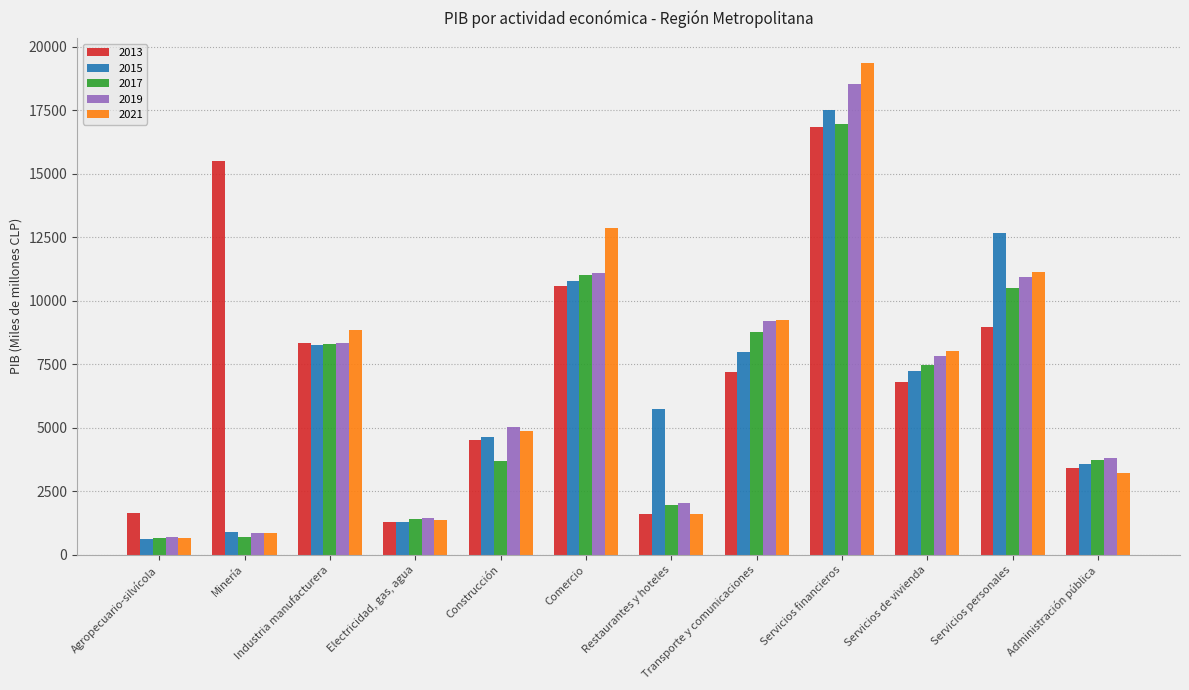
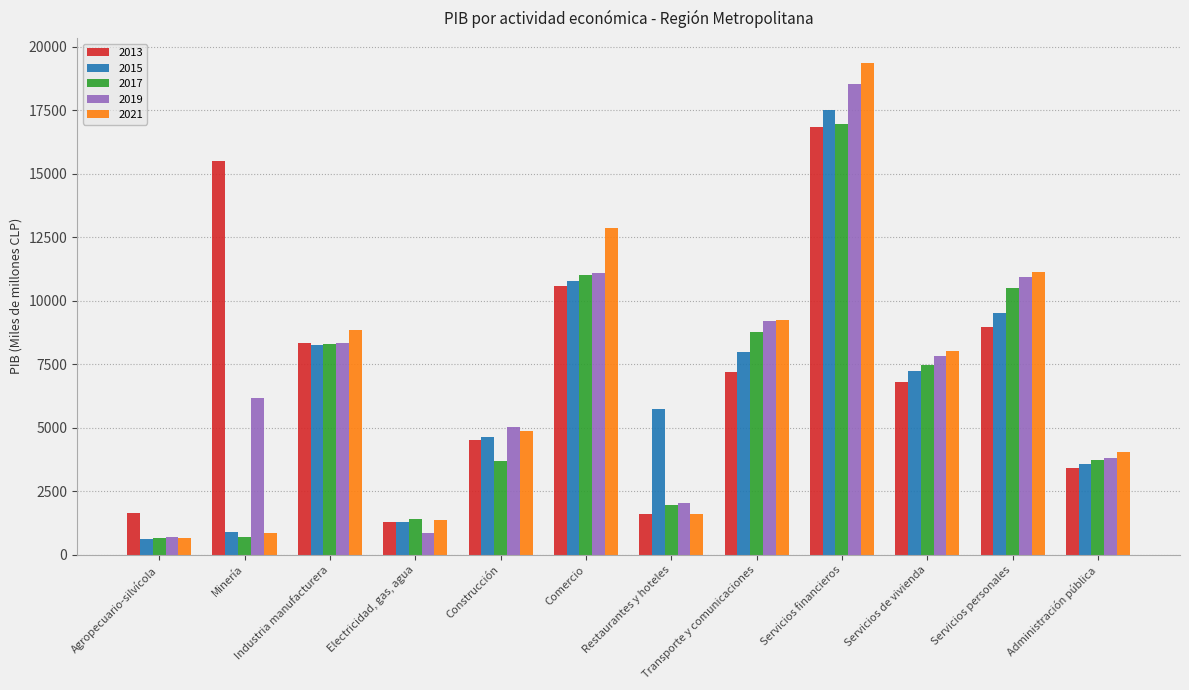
  {
    "2013": {
      "Agropecuario-silvícola": 1600,
      "Minería": 15500,
      "Industria manufacturera": 8400,
      "Electricidad, gas, agua": 1300,
      "Construcción": 4500,
      "Comercio": 10600,
      "Restaurantes y hoteles": 1600,
      "Transporte y comunicaciones": 7200,
      "Servicios financieros": 16800,
      "Servicios de vivienda": 6800,
      "Servicios personales": 9000,
      "Administración pública": 3400
    },
    "2015": {
      "Agropecuario-silvícola": 600,
      "Minería": 900,
      "Industria manufacturera": 8300,
      "Electricidad, gas, agua": 1300,
      "Construcción": 4700,
      "Comercio": 10800,
      "Restaurantes y hoteles": 5700,
      "Transporte y comunicaciones": 8000,
      "Servicios financieros": 17500,
      "Servicios de vivienda": 7200,
-     "Servicios personales": 12700,
+     "Servicios personales": 9500,
      "Administración pública": 3600
    },
    "2017": {
      "Agropecuario-silvícola": 700,
      "Minería": 700,
      "Industria manufacturera": 8300,
      "Electricidad, gas, agua": 1400,
      "Construcción": 3700,
      "Comercio": 11000,
      "Restaurantes y hoteles": 2000,
      "Transporte y comunicaciones": 8800,
      "Servicios financieros": 17000,
      "Servicios de vivienda": 7500,
      "Servicios personales": 10500,
      "Administración pública": 3700
    },
    "2019": {
      "Agropecuario-silvícola": 700,
-     "Minería": 900,
+     "Minería": 6200,
      "Industria manufacturera": 8300,
-     "Electricidad, gas, agua": 1400,
+     "Electricidad, gas, agua": 800,
      "Construcción": 5000,
      "Comercio": 11100,
      "Restaurantes y hoteles": 2000,
      "Transporte y comunicaciones": 9200,
      "Servicios financieros": 18500,
      "Servicios de vivienda": 7800,
      "Servicios personales": 10900,
      "Administración pública": 3800
    },
    "2021": {
      "Agropecuario-silvícola": 700,
      "Minería": 900,
      "Industria manufacturera": 8900,
      "Electricidad, gas, agua": 1400,
      "Construcción": 4900,
      "Comercio": 12900,
      "Restaurantes y hoteles": 1600,
      "Transporte y comunicaciones": 9200,
      "Servicios financieros": 19400,
      "Servicios de vivienda": 8000,
      "Servicios personales": 11100,
-     "Administración pública": 3200
+     "Administración pública": 4000
    }
  }
